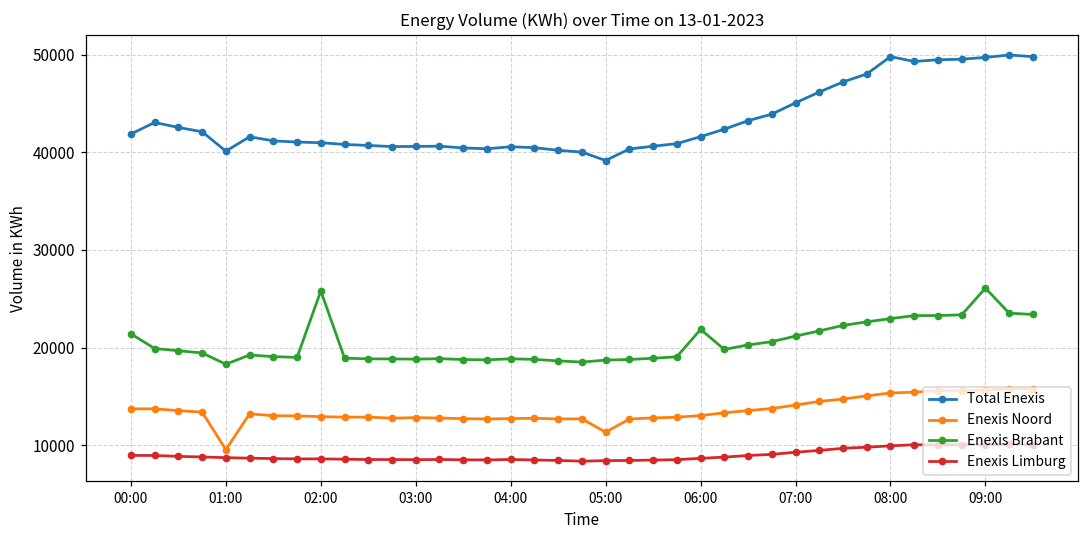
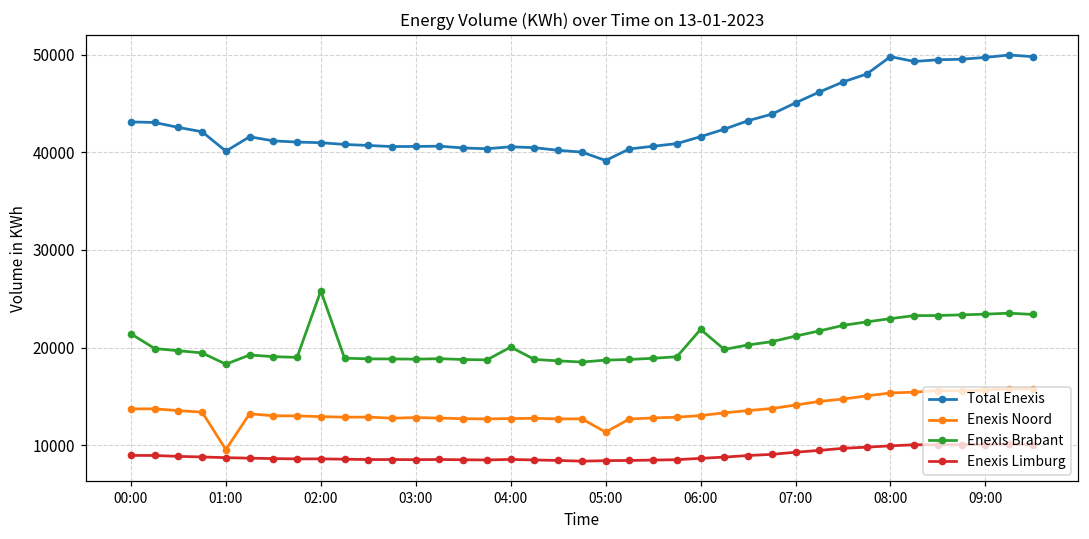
  {
    "Total Enexis": {
-     "00:00": 42000,
+     "00:00": 43000,
      "01:00": 40000,
      "02:00": 41000,
      "03:00": 41000,
      "04:00": 41000,
      "05:00": 39000,
      "06:00": 42000,
      "07:00": 45000,
      "08:00": 50000,
      "09:00": 50000
    },
    "Enexis Noord": {
      "00:00": 14000,
      "01:00": 10000,
      "02:00": 13000,
      "03:00": 13000,
      "04:00": 13000,
      "05:00": 11000,
      "06:00": 13000,
      "07:00": 14000,
      "08:00": 15000
    },
    "Enexis Brabant": {
      "00:00": 21000,
      "01:00": 18000,
      "02:00": 26000,
      "03:00": 19000,
-     "04:00": 19000,
+     "04:00": 20000,
      "05:00": 19000,
      "06:00": 22000,
      "07:00": 21000,
      "08:00": 23000,
-     "09:00": 26000
+     "09:00": 23000
    },
    "Enexis Limburg": {
      "00:00": 9000,
      "01:00": 9000,
      "02:00": 9000,
      "03:00": 9000,
      "04:00": 9000,
      "05:00": 8000,
      "06:00": 9000,
      "07:00": 9000,
      "08:00": 10000
    }
  }
